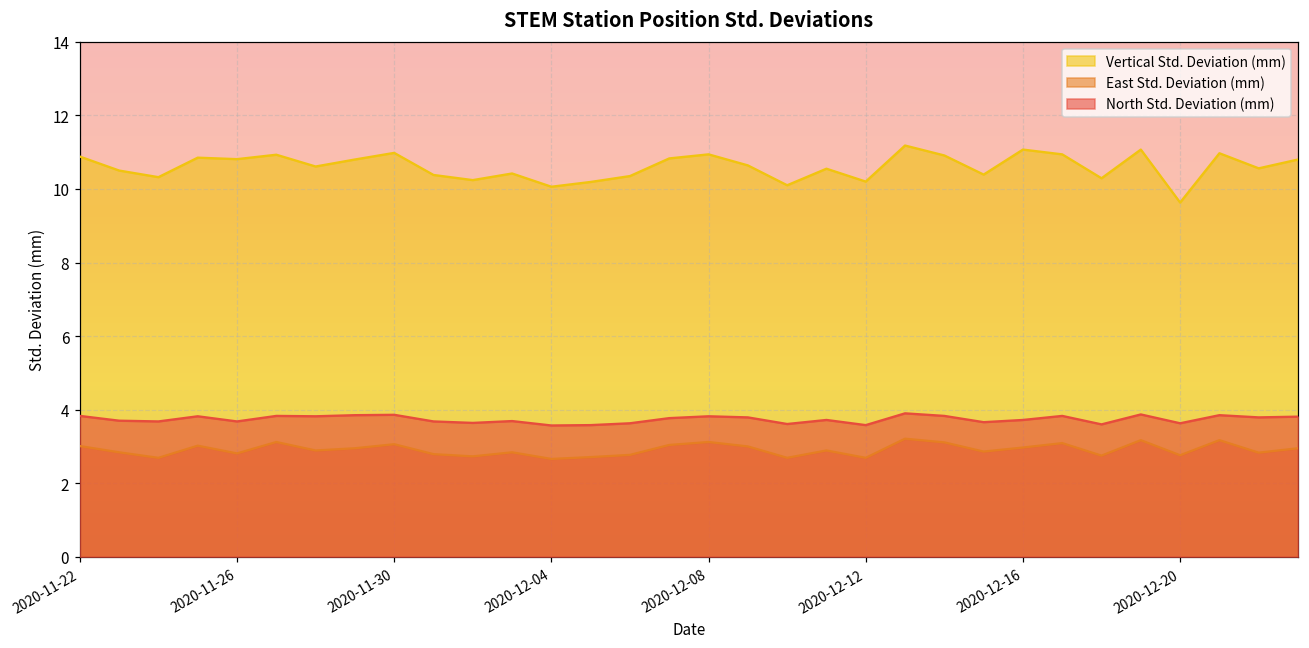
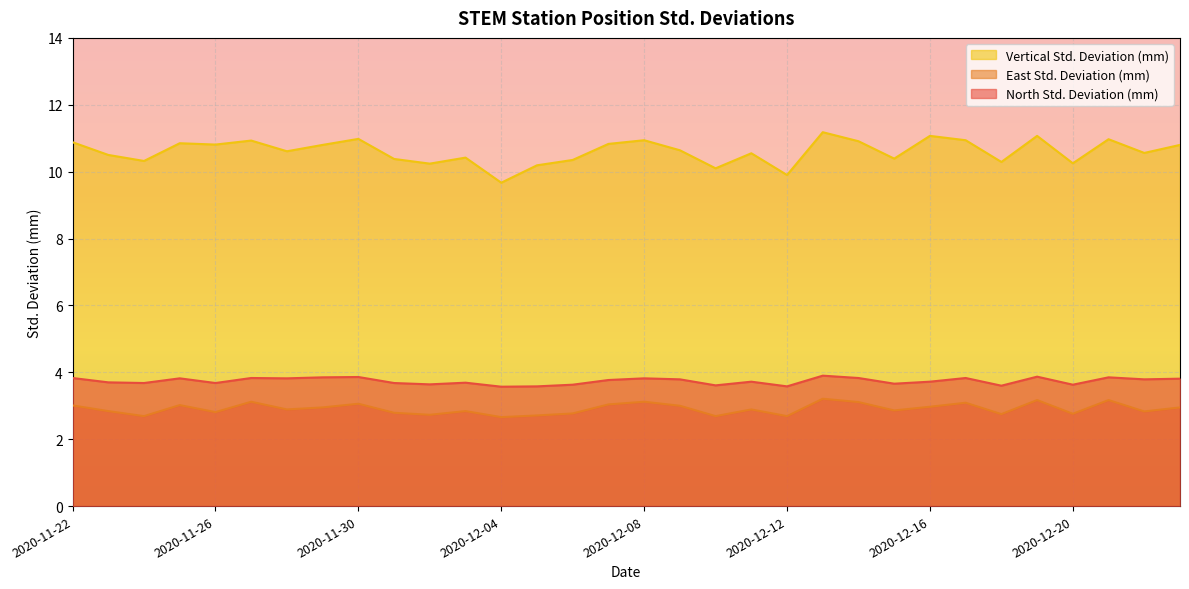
  {
    "Vertical Std. Deviation (mm)": {
      "2020-11-22": 10.9,
      "2020-11-26": 10.8,
      "2020-11-30": 11.0,
-     "2020-12-04": 10.1,
+     "2020-12-04": 9.7,
      "2020-12-08": 10.9,
-     "2020-12-12": 10.2,
+     "2020-12-12": 9.9,
      "2020-12-16": 11.1,
-     "2020-12-20": 9.6
+     "2020-12-20": 10.3
    }
  }
